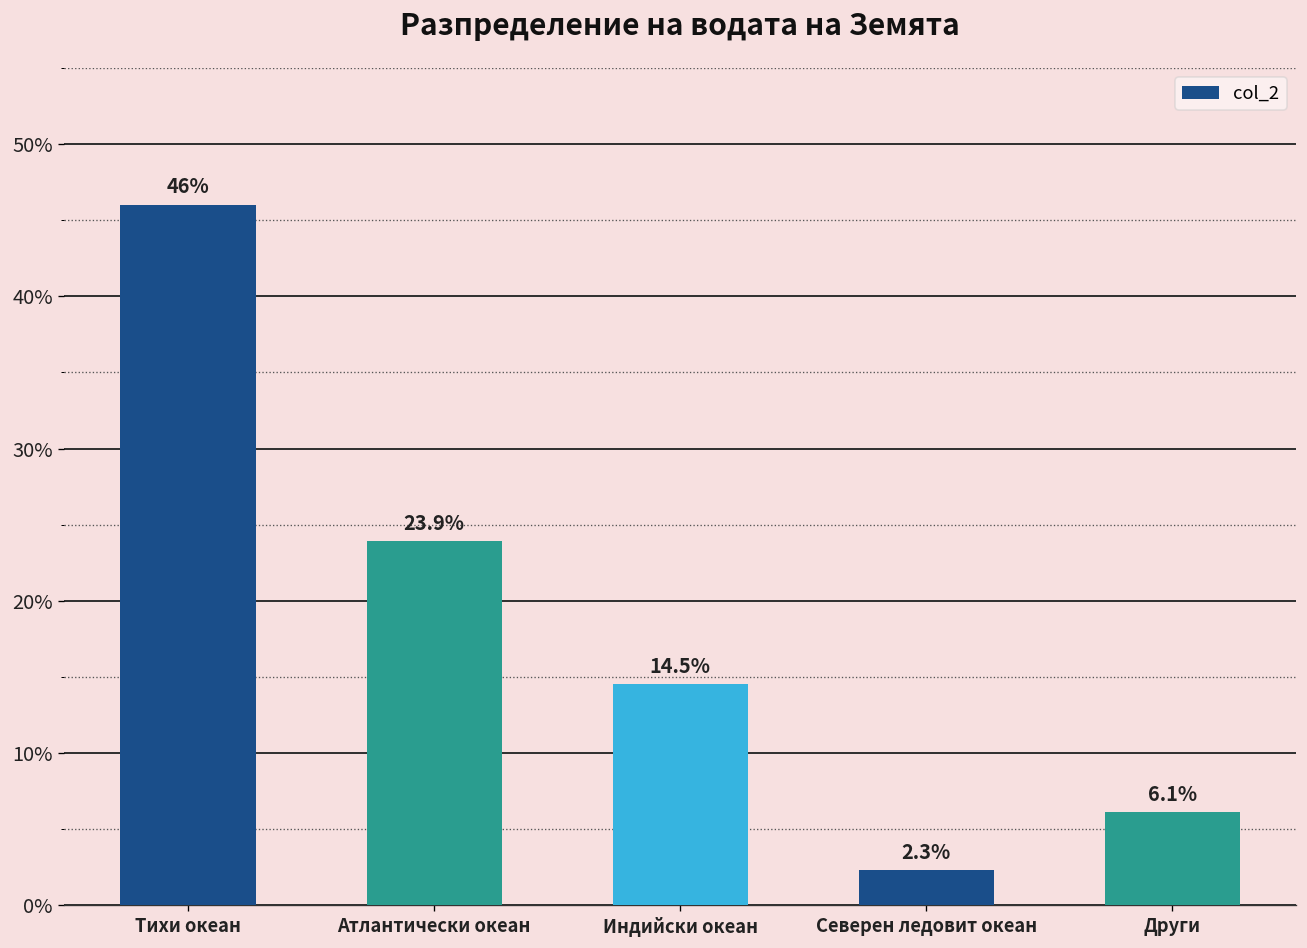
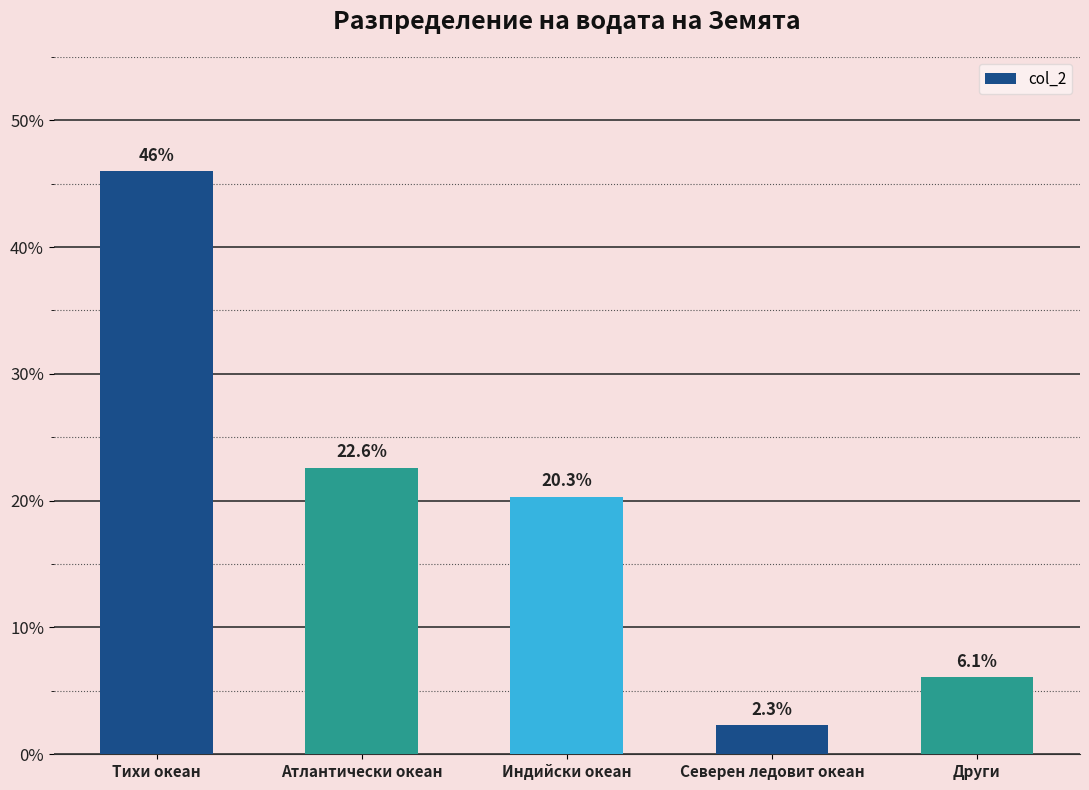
  {
    "Тихи океан": "46%",
-   "Атлантически океан": "23.9%",
-   "Индийски океан": "14.5%",
+   "Атлантически океан": "22.6%",
+   "Индийски океан": "20.3%",
    "Северен ледовит океан": "2.3%",
    "Други": "6.1%"
  }
